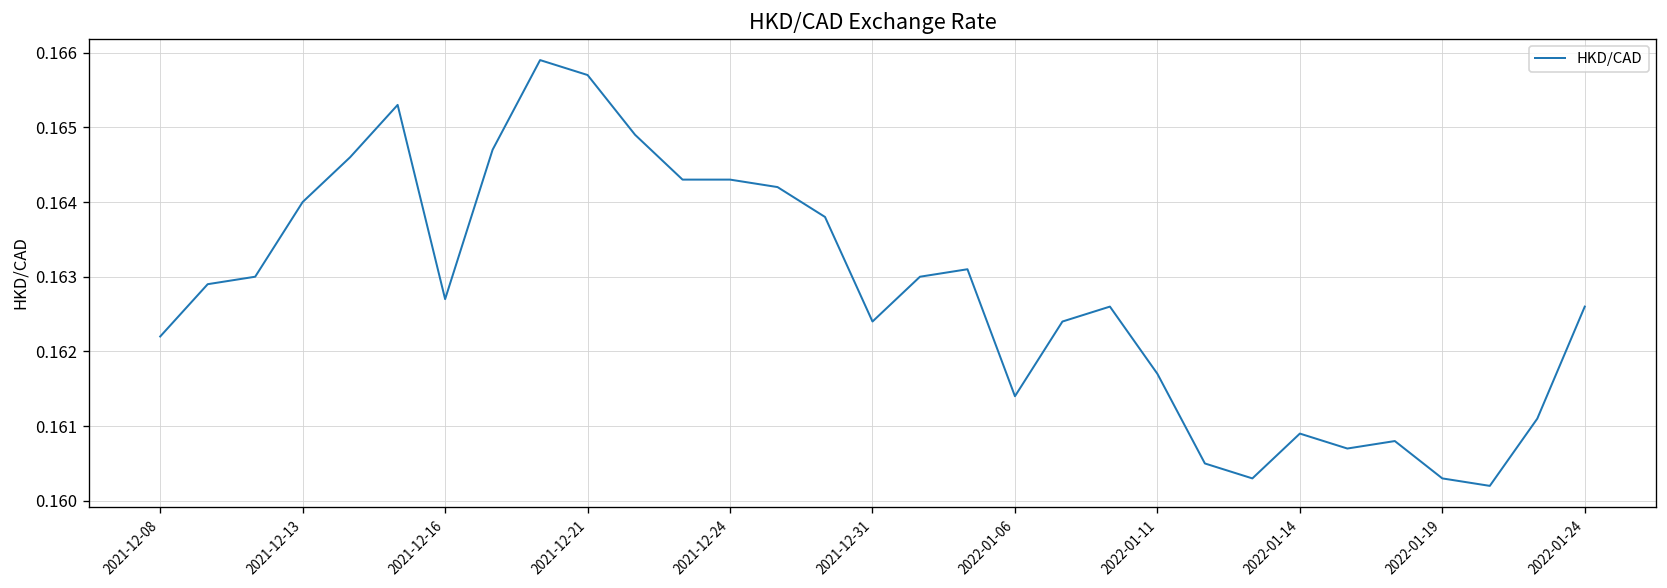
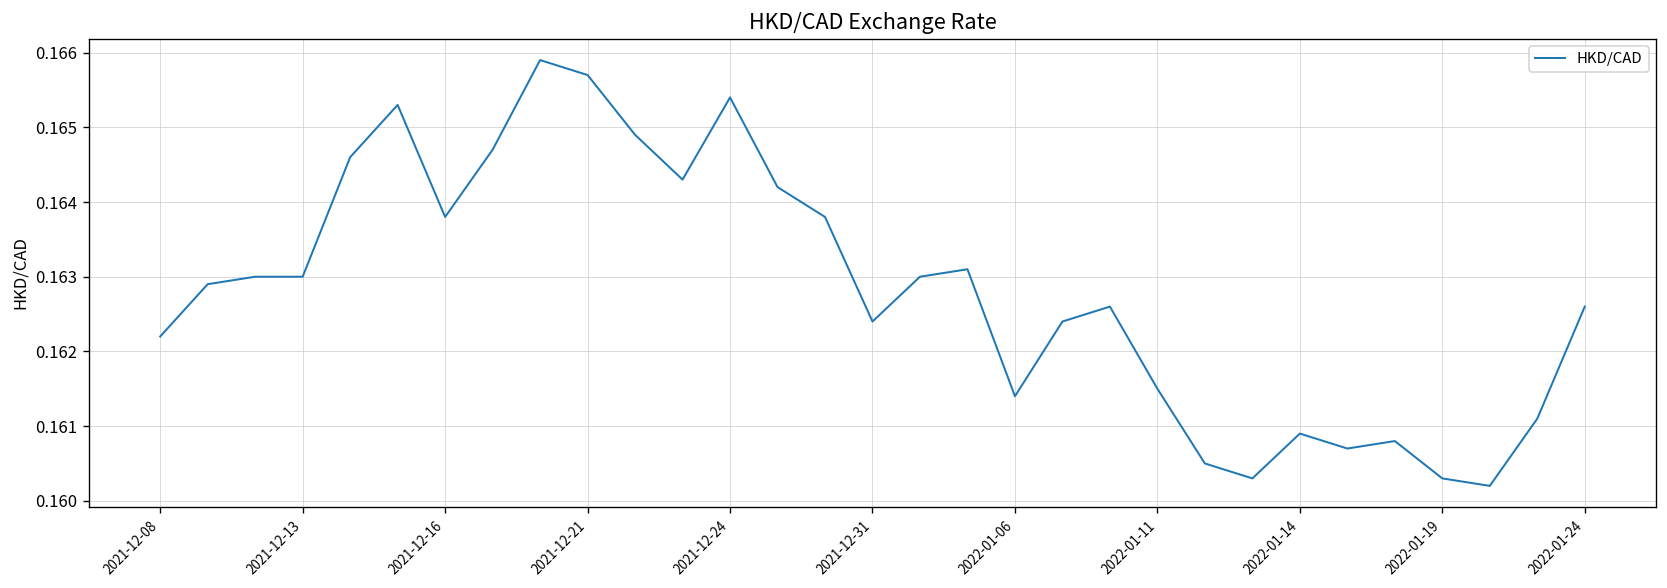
  {
    "2021-12-08": 0.1622,
-   "2021-12-13": 0.164,
-   "2021-12-16": 0.1627,
+   "2021-12-13": 0.163,
+   "2021-12-16": 0.1638,
    "2021-12-21": 0.1657,
-   "2021-12-24": 0.1643,
+   "2021-12-24": 0.1654,
    "2021-12-31": 0.1624,
    "2022-01-06": 0.1614,
-   "2022-01-11": 0.1617,
+   "2022-01-11": 0.1615,
    "2022-01-14": 0.1609,
    "2022-01-19": 0.1603,
    "2022-01-24": 0.1626
  }
